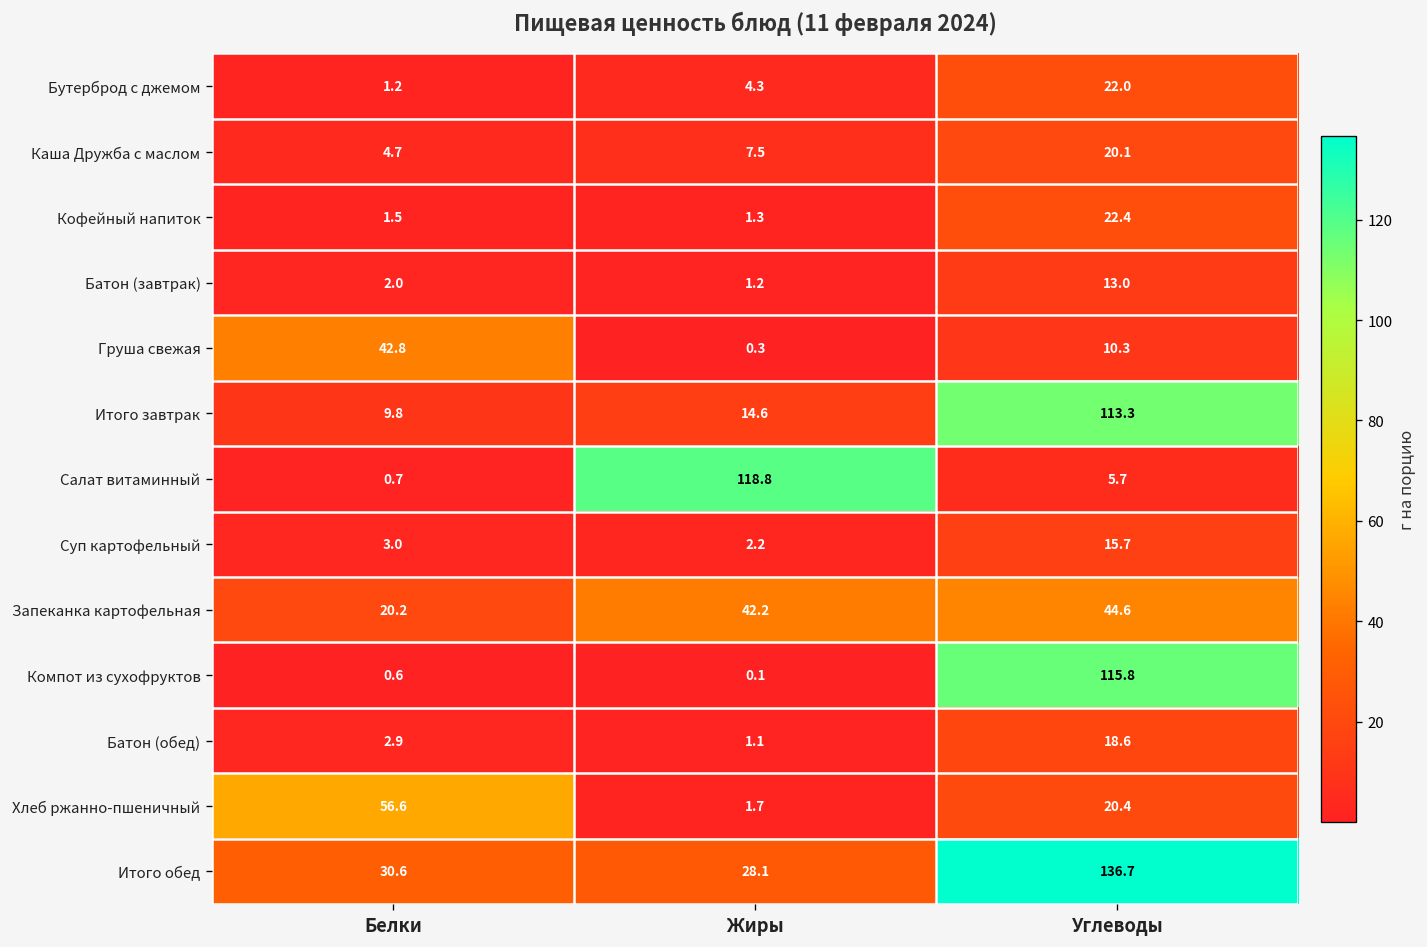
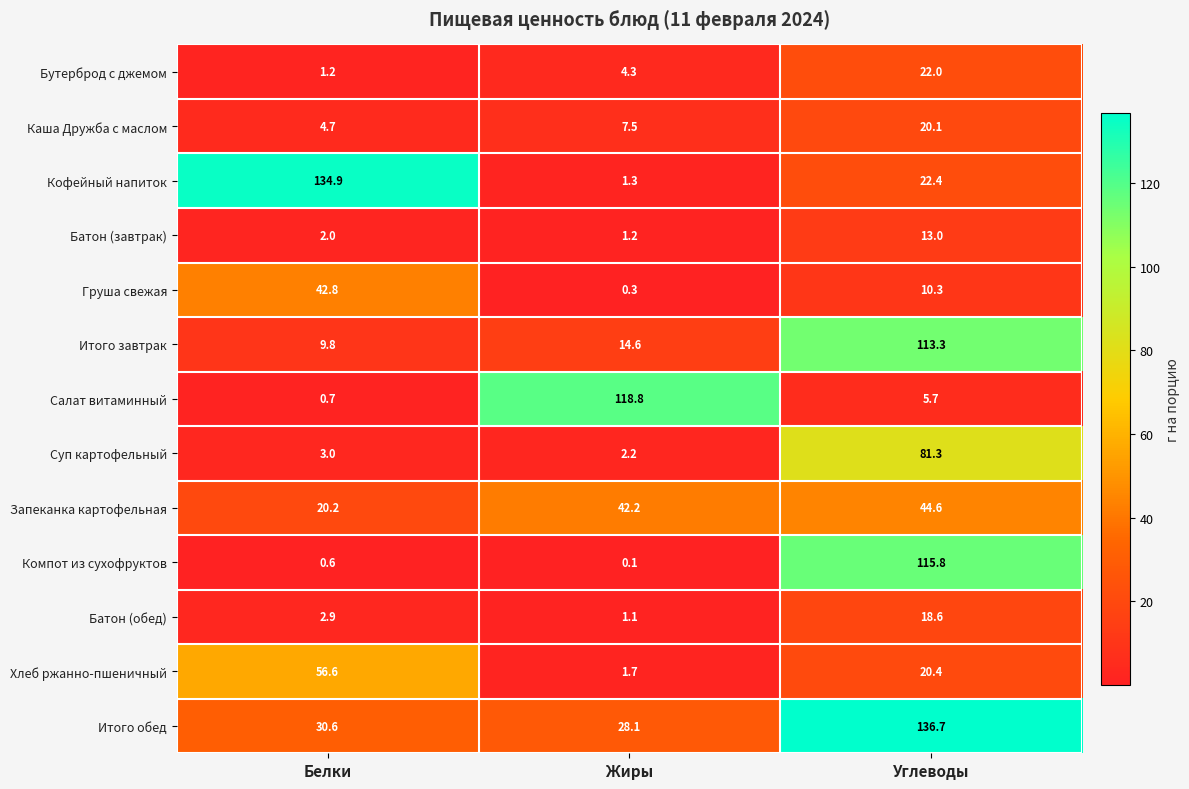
  {
    "Бутерброд с джемом": {
      "Белки": 1.2,
      "Жиры": 4.3,
      "Углеводы": 22.0
    },
    "Каша Дружба с маслом": {
      "Белки": 4.7,
      "Жиры": 7.5,
      "Углеводы": 20.1
    },
    "Кофейный напиток": {
-     "Белки": 1.5,
+     "Белки": 134.9,
      "Жиры": 1.3,
      "Углеводы": 22.4
    },
    "Батон (завтрак)": {
      "Белки": 2.0,
      "Жиры": 1.2,
      "Углеводы": 13.0
    },
    "Груша свежая": {
      "Белки": 42.8,
      "Жиры": 0.3,
      "Углеводы": 10.3
    },
    "Итого завтрак": {
      "Белки": 9.8,
      "Жиры": 14.6,
      "Углеводы": 113.3
    },
    "Салат витаминный": {
      "Белки": 0.7,
      "Жиры": 118.8,
      "Углеводы": 5.7
    },
    "Суп картофельный": {
      "Белки": 3.0,
      "Жиры": 2.2,
-     "Углеводы": 15.7
+     "Углеводы": 81.3
    },
    "Запеканка картофельная": {
      "Белки": 20.2,
      "Жиры": 42.2,
      "Углеводы": 44.6
    },
    "Компот из сухофруктов": {
      "Белки": 0.6,
      "Жиры": 0.1,
      "Углеводы": 115.8
    },
    "Батон (обед)": {
      "Белки": 2.9,
      "Жиры": 1.1,
      "Углеводы": 18.6
    },
    "Хлеб ржанно-пшеничный": {
      "Белки": 56.6,
      "Жиры": 1.7,
      "Углеводы": 20.4
    },
    "Итого обед": {
      "Белки": 30.6,
      "Жиры": 28.1,
      "Углеводы": 136.7
    }
  }
